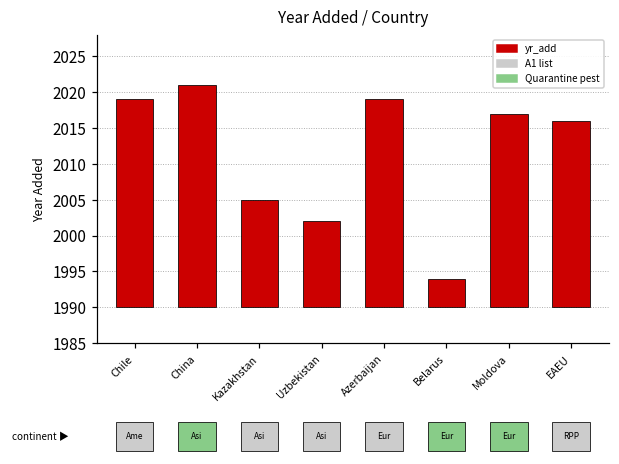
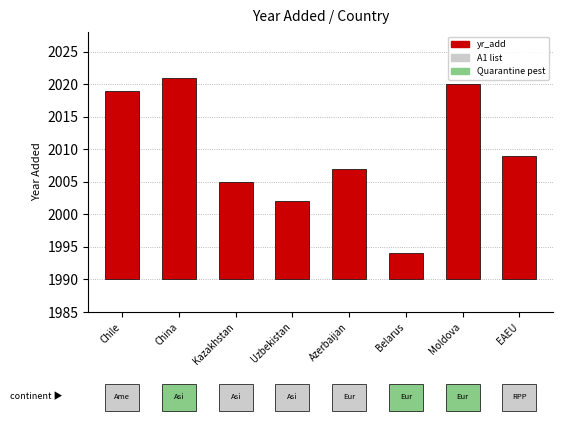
  {
    "Chile": 2019,
    "China": 2021,
    "Kazakhstan": 2005,
    "Uzbekistan": 2002,
-   "Azerbaijan": 2019,
+   "Azerbaijan": 2007,
    "Belarus": 1994,
-   "Moldova": 2017,
-   "EAEU": 2016
+   "Moldova": 2020,
+   "EAEU": 2009
  }
